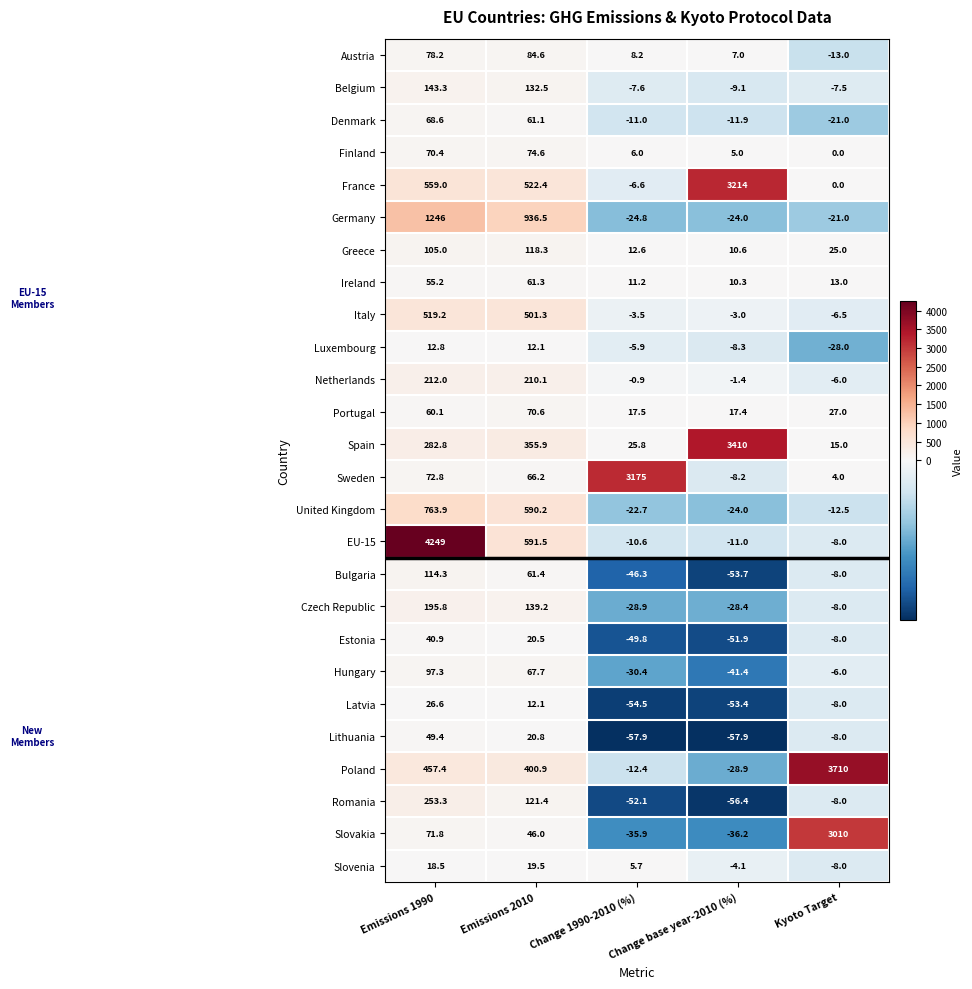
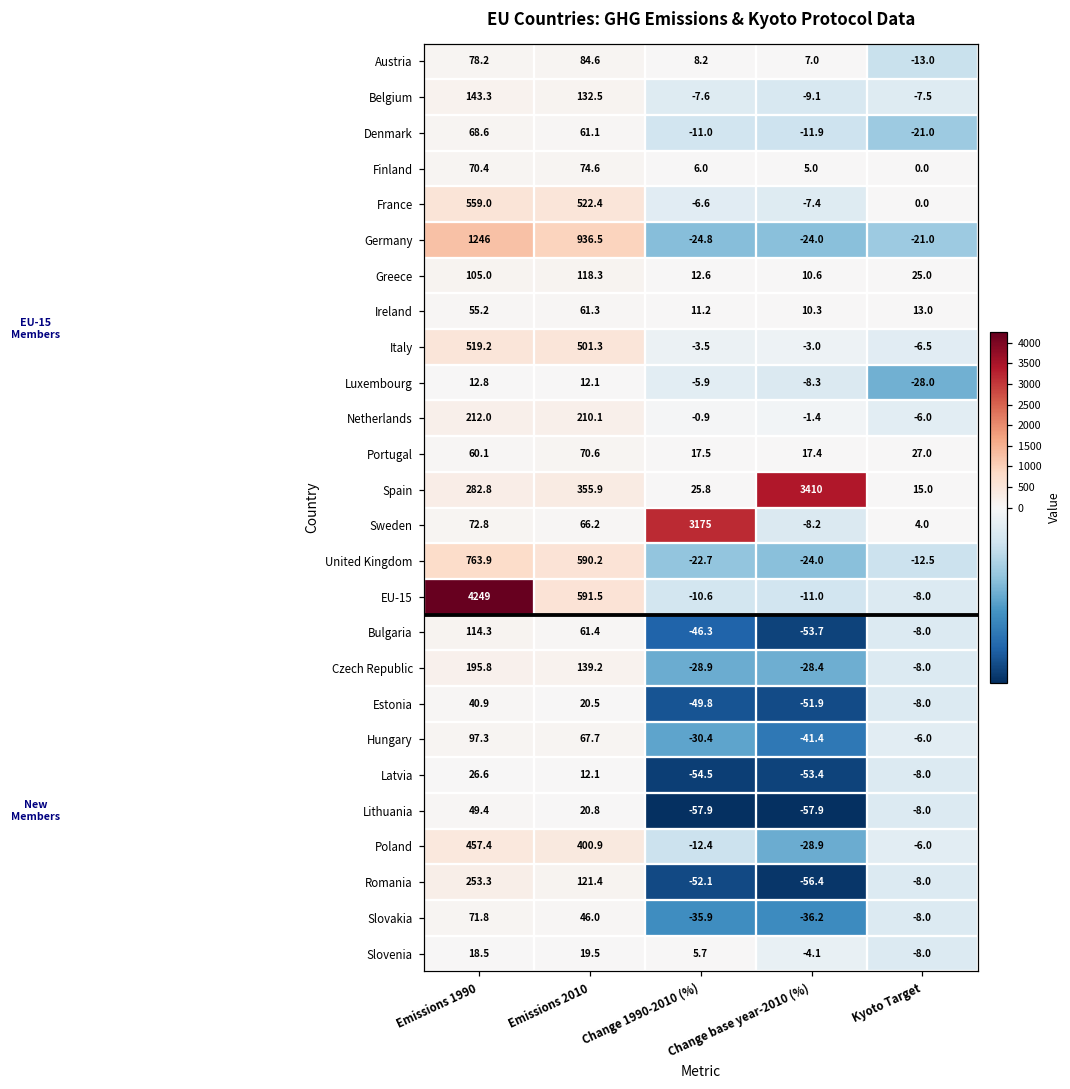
  {
    "Austria": {
      "Emissions 1990": 78.2,
      "Emissions 2010": 84.6,
      "Change 1990-2010 (%)": 8.2,
      "Change base year-2010 (%)": 7.0,
      "Kyoto Target": -13.0
    },
    "Belgium": {
      "Emissions 1990": 143.3,
      "Emissions 2010": 132.5,
      "Change 1990-2010 (%)": -7.6,
      "Change base year-2010 (%)": -9.1,
      "Kyoto Target": -7.5
    },
    "Denmark": {
      "Emissions 1990": 68.6,
      "Emissions 2010": 61.1,
      "Change 1990-2010 (%)": -11.0,
      "Change base year-2010 (%)": -11.9,
      "Kyoto Target": -21.0
    },
    "Finland": {
      "Emissions 1990": 70.4,
      "Emissions 2010": 74.6,
      "Change 1990-2010 (%)": 6.0,
      "Change base year-2010 (%)": 5.0,
      "Kyoto Target": 0.0
    },
    "France": {
      "Emissions 1990": 559.0,
      "Emissions 2010": 522.4,
      "Change 1990-2010 (%)": -6.6,
-     "Change base year-2010 (%)": 3214,
+     "Change base year-2010 (%)": -7.4,
      "Kyoto Target": 0.0
    },
    "Germany": {
      "Emissions 1990": 1246,
      "Emissions 2010": 936.5,
      "Change 1990-2010 (%)": -24.8,
      "Change base year-2010 (%)": -24.0,
      "Kyoto Target": -21.0
    },
    "Greece": {
      "Emissions 1990": 105.0,
      "Emissions 2010": 118.3,
      "Change 1990-2010 (%)": 12.6,
      "Change base year-2010 (%)": 10.6,
      "Kyoto Target": 25.0
    },
    "Ireland": {
      "Emissions 1990": 55.2,
      "Emissions 2010": 61.3,
      "Change 1990-2010 (%)": 11.2,
      "Change base year-2010 (%)": 10.3,
      "Kyoto Target": 13.0
    },
    "Italy": {
      "Emissions 1990": 519.2,
      "Emissions 2010": 501.3,
      "Change 1990-2010 (%)": -3.5,
      "Change base year-2010 (%)": -3.0,
      "Kyoto Target": -6.5
    },
    "Luxembourg": {
      "Emissions 1990": 12.8,
      "Emissions 2010": 12.1,
      "Change 1990-2010 (%)": -5.9,
      "Change base year-2010 (%)": -8.3,
      "Kyoto Target": -28.0
    },
    "Netherlands": {
      "Emissions 1990": 212.0,
      "Emissions 2010": 210.1,
      "Change 1990-2010 (%)": -0.9,
      "Change base year-2010 (%)": -1.4,
      "Kyoto Target": -6.0
    },
    "Portugal": {
      "Emissions 1990": 60.1,
      "Emissions 2010": 70.6,
      "Change 1990-2010 (%)": 17.5,
      "Change base year-2010 (%)": 17.4,
      "Kyoto Target": 27.0
    },
    "Spain": {
      "Emissions 1990": 282.8,
      "Emissions 2010": 355.9,
      "Change 1990-2010 (%)": 25.8,
      "Change base year-2010 (%)": 3410,
      "Kyoto Target": 15.0
    },
    "Sweden": {
      "Emissions 1990": 72.8,
      "Emissions 2010": 66.2,
      "Change 1990-2010 (%)": 3175,
      "Change base year-2010 (%)": -8.2,
      "Kyoto Target": 4.0
    },
    "United Kingdom": {
      "Emissions 1990": 763.9,
      "Emissions 2010": 590.2,
      "Change 1990-2010 (%)": -22.7,
      "Change base year-2010 (%)": -24.0,
      "Kyoto Target": -12.5
    },
    "EU-15": {
      "Emissions 1990": 4249,
      "Emissions 2010": 591.5,
      "Change 1990-2010 (%)": -10.6,
      "Change base year-2010 (%)": -11.0,
      "Kyoto Target": -8.0
    },
    "Bulgaria": {
      "Emissions 1990": 114.3,
      "Emissions 2010": 61.4,
      "Change 1990-2010 (%)": -46.3,
      "Change base year-2010 (%)": -53.7,
      "Kyoto Target": -8.0
    },
    "Czech Republic": {
      "Emissions 1990": 195.8,
      "Emissions 2010": 139.2,
      "Change 1990-2010 (%)": -28.9,
      "Change base year-2010 (%)": -28.4,
      "Kyoto Target": -8.0
    },
    "Estonia": {
      "Emissions 1990": 40.9,
      "Emissions 2010": 20.5,
      "Change 1990-2010 (%)": -49.8,
      "Change base year-2010 (%)": -51.9,
      "Kyoto Target": -8.0
    },
    "Hungary": {
      "Emissions 1990": 97.3,
      "Emissions 2010": 67.7,
      "Change 1990-2010 (%)": -30.4,
      "Change base year-2010 (%)": -41.4,
      "Kyoto Target": -6.0
    },
    "Latvia": {
      "Emissions 1990": 26.6,
      "Emissions 2010": 12.1,
      "Change 1990-2010 (%)": -54.5,
      "Change base year-2010 (%)": -53.4,
      "Kyoto Target": -8.0
    },
    "Lithuania": {
      "Emissions 1990": 49.4,
      "Emissions 2010": 20.8,
      "Change 1990-2010 (%)": -57.9,
      "Change base year-2010 (%)": -57.9,
      "Kyoto Target": -8.0
    },
    "Poland": {
      "Emissions 1990": 457.4,
      "Emissions 2010": 400.9,
      "Change 1990-2010 (%)": -12.4,
      "Change base year-2010 (%)": -28.9,
-     "Kyoto Target": 3710
+     "Kyoto Target": -6.0
    },
    "Romania": {
      "Emissions 1990": 253.3,
      "Emissions 2010": 121.4,
      "Change 1990-2010 (%)": -52.1,
      "Change base year-2010 (%)": -56.4,
      "Kyoto Target": -8.0
    },
    "Slovakia": {
      "Emissions 1990": 71.8,
      "Emissions 2010": 46.0,
      "Change 1990-2010 (%)": -35.9,
      "Change base year-2010 (%)": -36.2,
-     "Kyoto Target": 3010
+     "Kyoto Target": -8.0
    },
    "Slovenia": {
      "Emissions 1990": 18.5,
      "Emissions 2010": 19.5,
      "Change 1990-2010 (%)": 5.7,
      "Change base year-2010 (%)": -4.1,
      "Kyoto Target": -8.0
    }
  }
